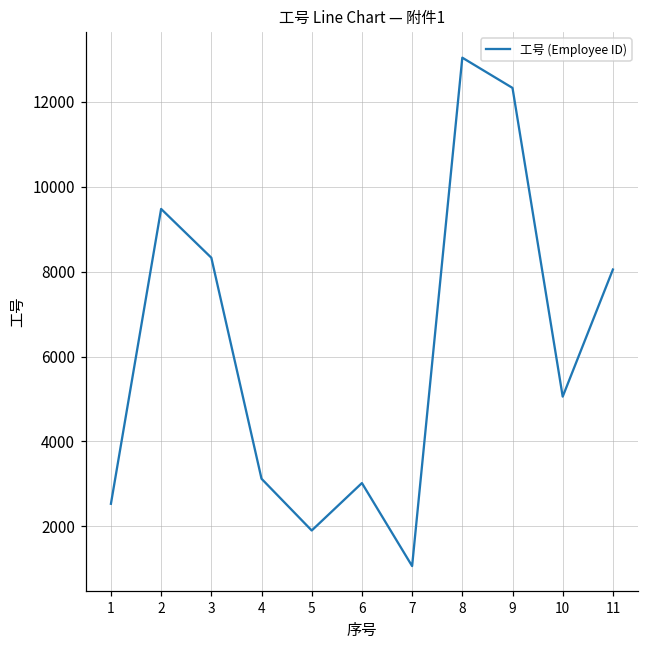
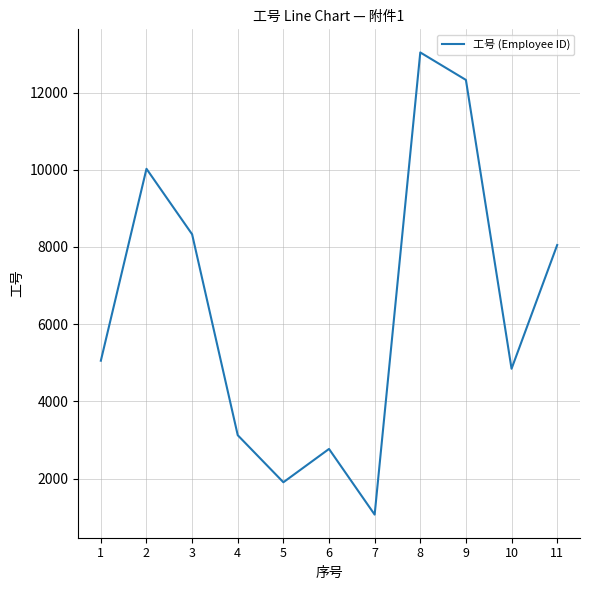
  {
-   "1": 2500,
-   "2": 9500,
+   "1": 5100,
+   "2": 10000,
    "3": 8300,
    "4": 3100,
    "5": 1900,
-   "6": 3000,
+   "6": 2800,
    "7": 1100,
    "8": 13000,
    "9": 12300,
-   "10": 5100,
+   "10": 4800,
    "11": 8100
  }
